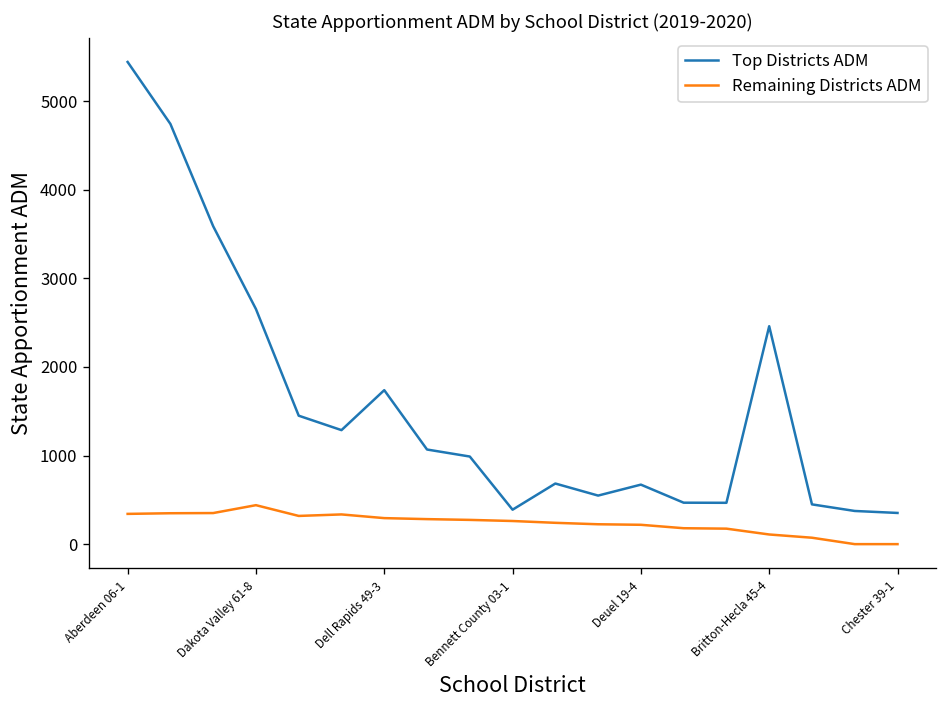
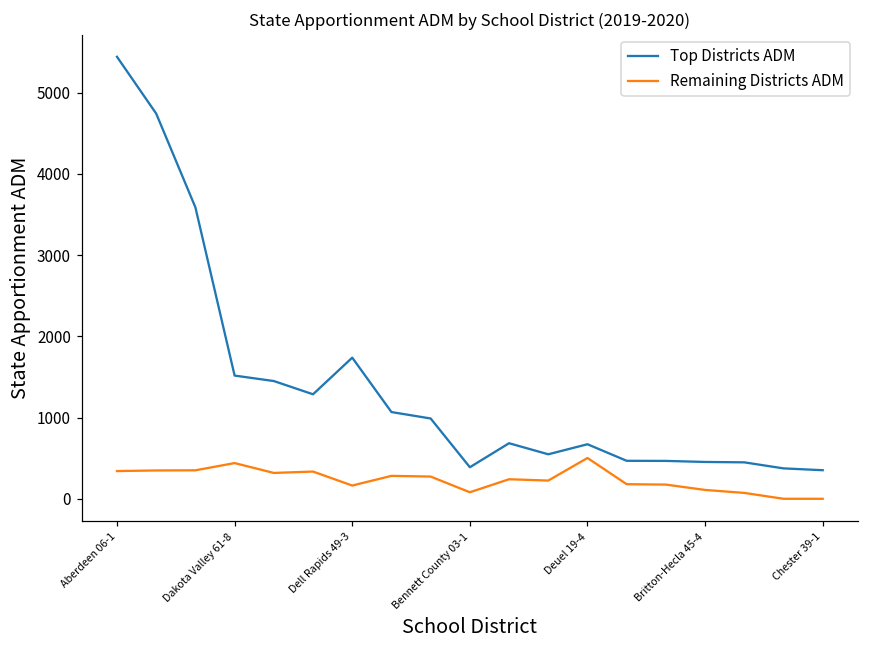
  {
    "Top Districts ADM": {
      "Aberdeen 06-1": 5400,
-     "Dakota Valley 61-8": 2700,
+     "Dakota Valley 61-8": 1500,
      "Dell Rapids 49-3": 1700,
      "Bennett County 03-1": 400,
      "Deuel 19-4": 700,
-     "Britton-Hecla 45-4": 2500,
+     "Britton-Hecla 45-4": 500,
      "Chester 39-1": 400
    },
    "Remaining Districts ADM": {
      "Aberdeen 06-1": 300,
      "Dakota Valley 61-8": 400,
-     "Dell Rapids 49-3": 300,
-     "Bennett County 03-1": 300,
-     "Deuel 19-4": 200,
+     "Dell Rapids 49-3": 200,
+     "Bennett County 03-1": 100,
+     "Deuel 19-4": 500,
      "Britton-Hecla 45-4": 100,
      "Chester 39-1": 0
    }
  }
